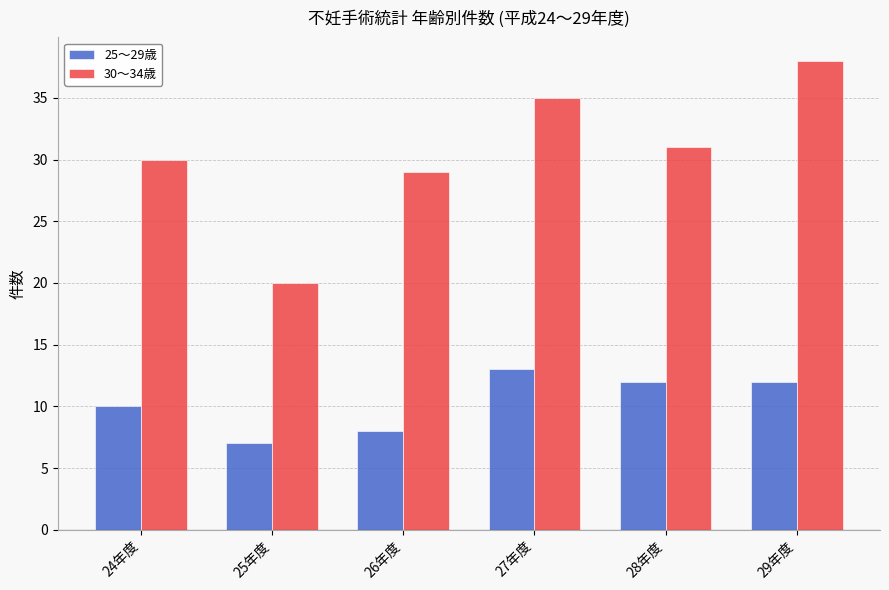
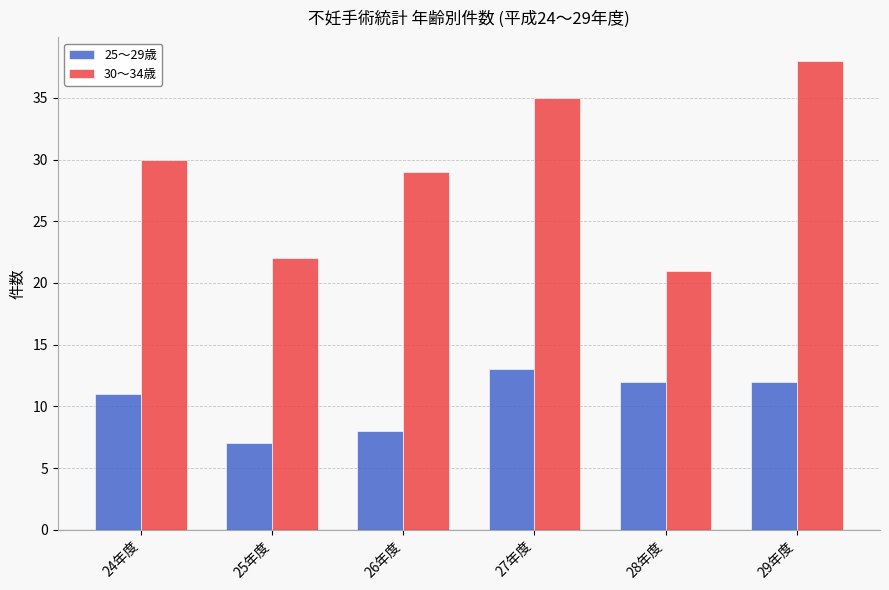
  {
    "25～29歳": {
-     "24年度": 10,
+     "24年度": 11,
      "25年度": 7,
      "26年度": 8,
      "27年度": 13,
      "28年度": 12,
      "29年度": 12
    },
    "30～34歳": {
      "24年度": 30,
-     "25年度": 20,
+     "25年度": 22,
      "26年度": 29,
      "27年度": 35,
-     "28年度": 31,
+     "28年度": 21,
      "29年度": 38
    }
  }
